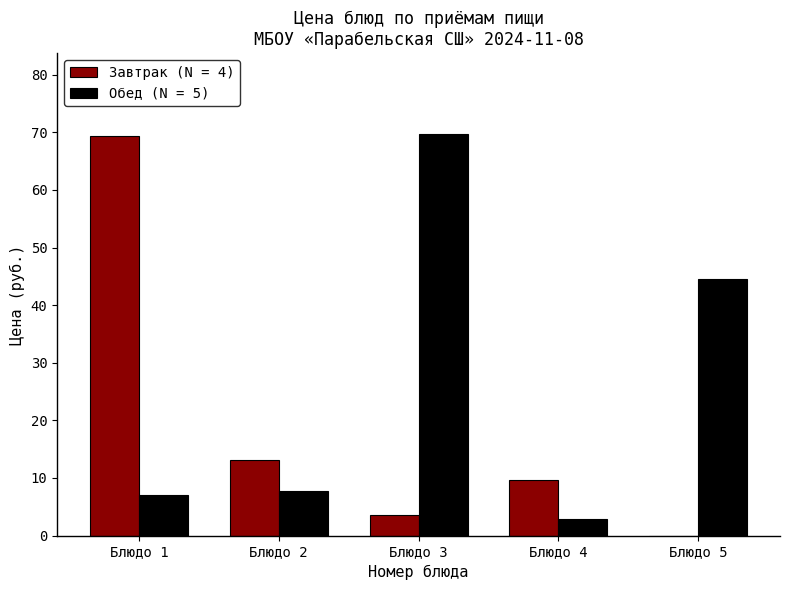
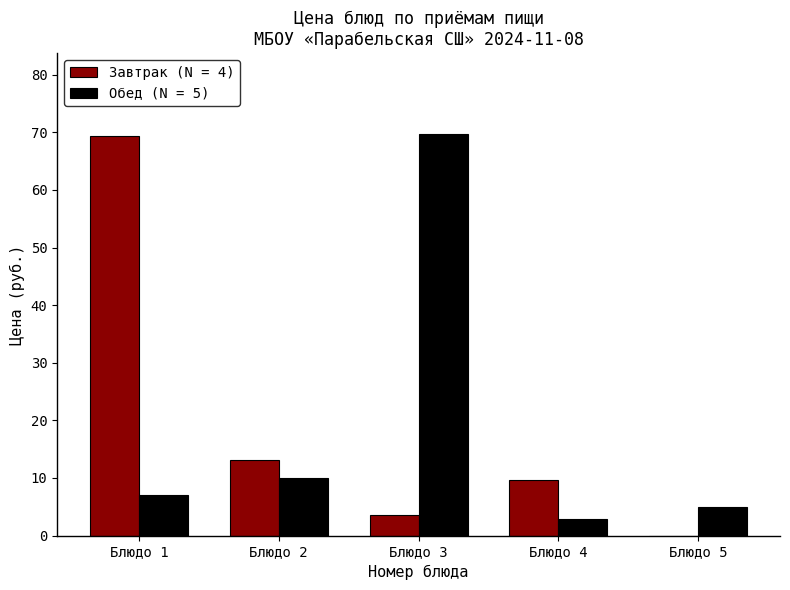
  {
    "Завтрак (N = 4)": {
      "Блюдо 1": 69,
      "Блюдо 2": 13,
      "Блюдо 3": 3,
      "Блюдо 4": 10,
      "Блюдо 5": 0
    },
    "Обед (N = 5)": {
      "Блюдо 1": 7,
-     "Блюдо 2": 8,
+     "Блюдо 2": 10,
      "Блюдо 3": 70,
      "Блюдо 4": 3,
-     "Блюдо 5": 45
+     "Блюдо 5": 5
    }
  }
